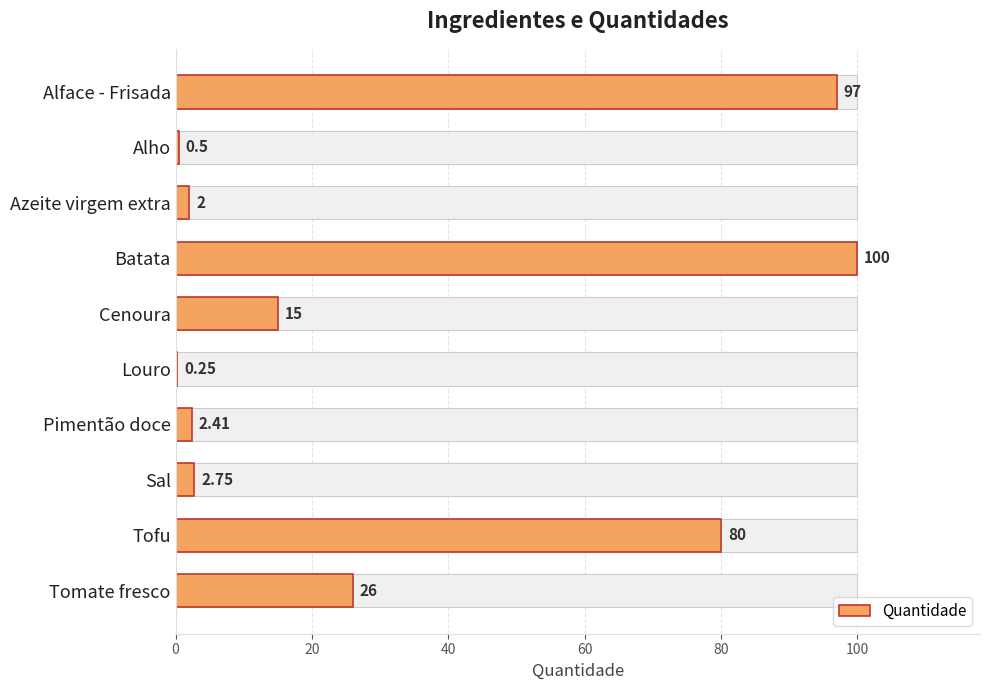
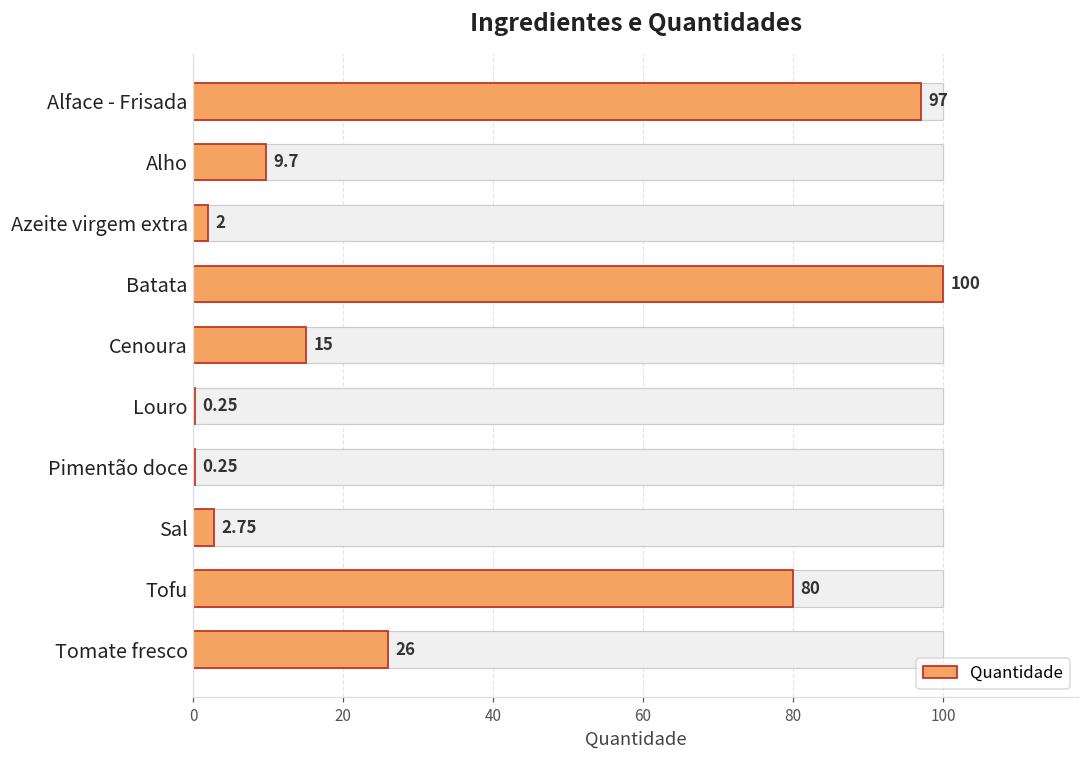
  {
    "Quantidade": {
-     "Alho": 0.5,
+     "Alho": 9.7,
      "Batata": 100,
      "Louro": 0.25,
-     "Pimentão doce": 2.41
+     "Pimentão doce": 0.25
    }
  }
